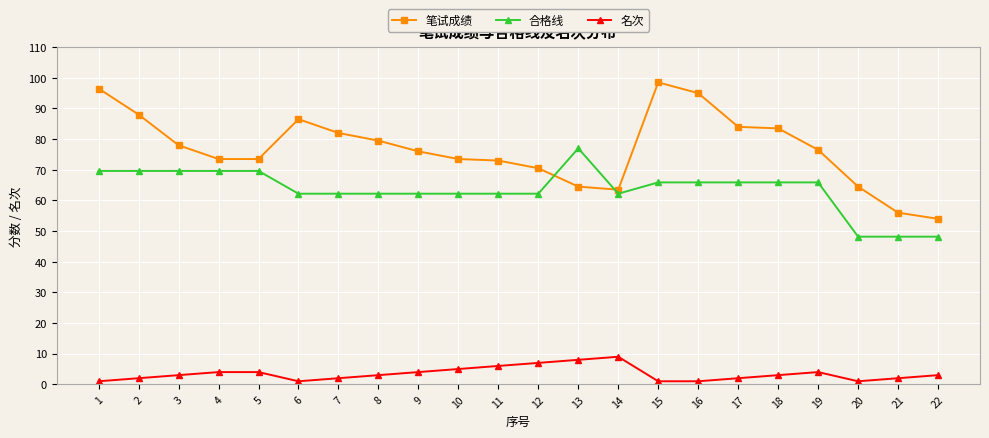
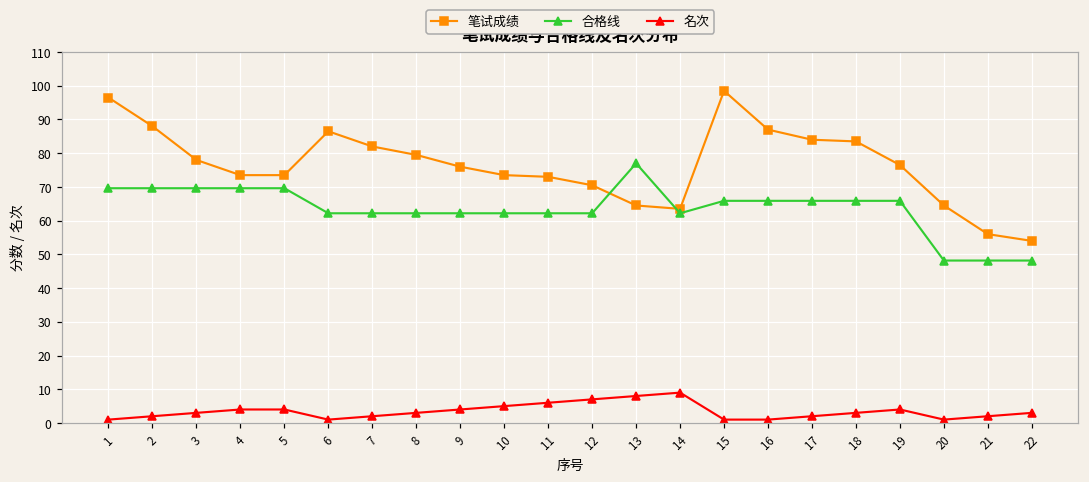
  {
    "笔试成绩": {
      "1": 97,
      "2": 88,
      "3": 78,
      "4": 74,
      "5": 74,
      "6": 87,
      "7": 82,
      "8": 80,
      "9": 76,
      "10": 74,
      "11": 73,
      "12": 71,
      "13": 65,
      "14": 64,
      "15": 99,
-     "16": 95,
+     "16": 87,
      "17": 84,
      "18": 84,
      "19": 77,
      "20": 65,
      "21": 56,
      "22": 54
    },
    "合格线": {
      "1": 70,
      "2": 70,
      "3": 70,
      "4": 70,
      "5": 70,
      "6": 62,
      "7": 62,
      "8": 62,
      "9": 62,
      "10": 62,
      "11": 62,
      "12": 62,
      "13": 77,
      "14": 62,
      "15": 66,
      "16": 66,
      "17": 66,
      "18": 66,
      "19": 66,
      "20": 48,
      "21": 48,
      "22": 48
    },
    "名次": {
      "1": 1,
      "2": 2,
      "3": 3,
      "4": 4,
      "5": 4,
      "6": 1,
      "7": 2,
      "8": 3,
      "9": 4,
      "10": 5,
      "11": 6,
      "12": 7,
      "13": 8,
      "14": 9,
      "15": 1,
      "16": 1,
      "17": 2,
      "18": 3,
      "19": 4,
      "20": 1,
      "21": 2,
      "22": 3
    }
  }
